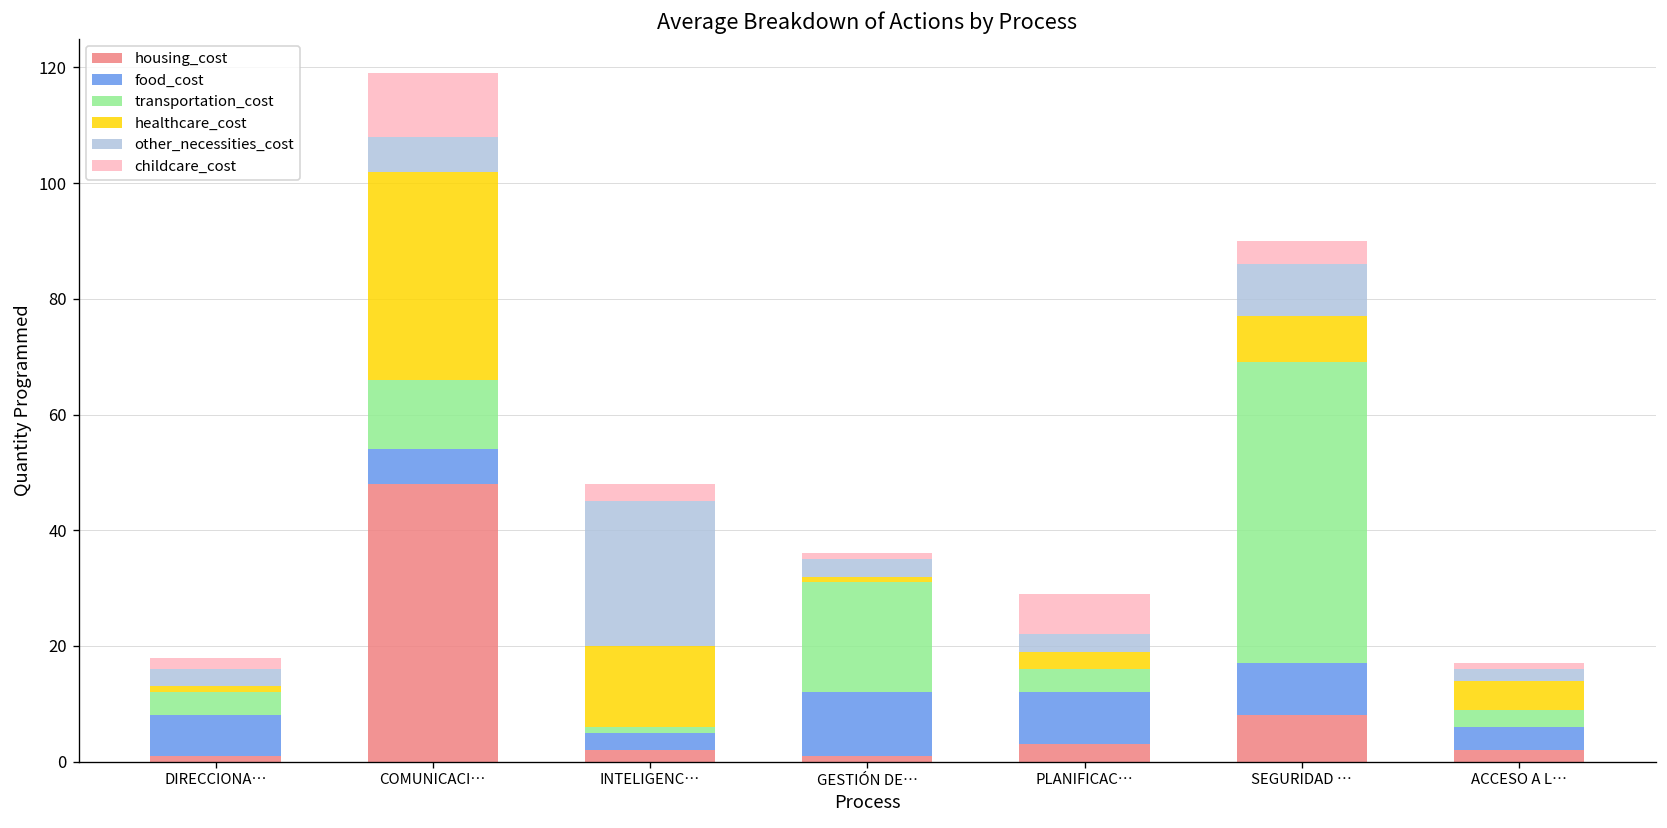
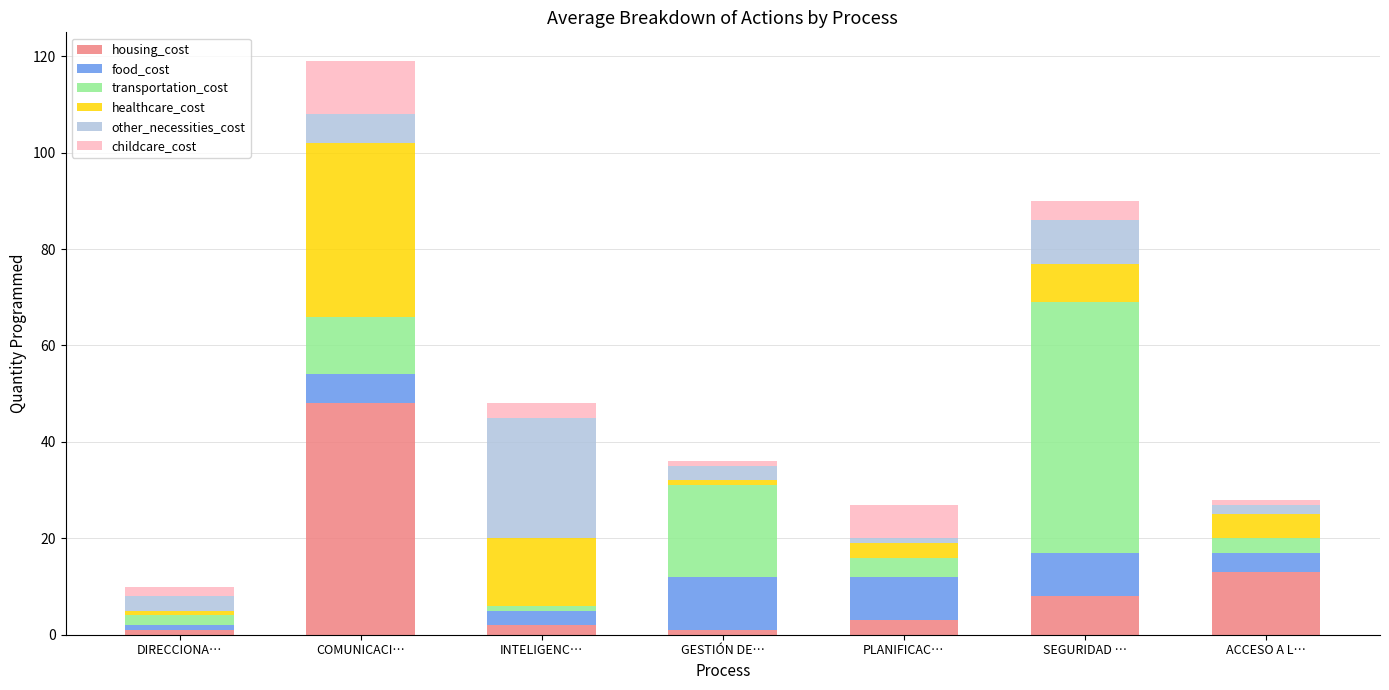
  {
    "housing_cost": {
      "DIRECCIONA…": 1,
      "COMUNICACI…": 48,
      "INTELIGENC…": 2,
      "GESTIÓN DE…": 1,
      "PLANIFICAC…": 3,
      "SEGURIDAD …": 8,
-     "ACCESO A L…": 2
+     "ACCESO A L…": 13
    },
    "food_cost": {
-     "DIRECCIONA…": 7,
+     "DIRECCIONA…": 1,
      "COMUNICACI…": 6,
      "INTELIGENC…": 3,
      "GESTIÓN DE…": 11,
      "PLANIFICAC…": 9,
      "SEGURIDAD …": 9,
      "ACCESO A L…": 4
    },
    "transportation_cost": {
-     "DIRECCIONA…": 4,
+     "DIRECCIONA…": 2,
      "COMUNICACI…": 12,
      "INTELIGENC…": 1,
      "GESTIÓN DE…": 19,
      "PLANIFICAC…": 4,
      "SEGURIDAD …": 52,
      "ACCESO A L…": 3
    },
    "healthcare_cost": {
      "DIRECCIONA…": 1,
      "COMUNICACI…": 36,
      "INTELIGENC…": 14,
      "GESTIÓN DE…": 1,
      "PLANIFICAC…": 3,
      "SEGURIDAD …": 8,
      "ACCESO A L…": 5
    },
    "other_necessities_cost": {
      "DIRECCIONA…": 3,
      "COMUNICACI…": 6,
      "INTELIGENC…": 25,
      "GESTIÓN DE…": 3,
-     "PLANIFICAC…": 3,
+     "PLANIFICAC…": 1,
      "SEGURIDAD …": 9,
      "ACCESO A L…": 2
    },
    "childcare_cost": {
      "DIRECCIONA…": 2,
      "COMUNICACI…": 11,
      "INTELIGENC…": 3,
      "GESTIÓN DE…": 1,
      "PLANIFICAC…": 7,
      "SEGURIDAD …": 4,
      "ACCESO A L…": 1
    }
  }
